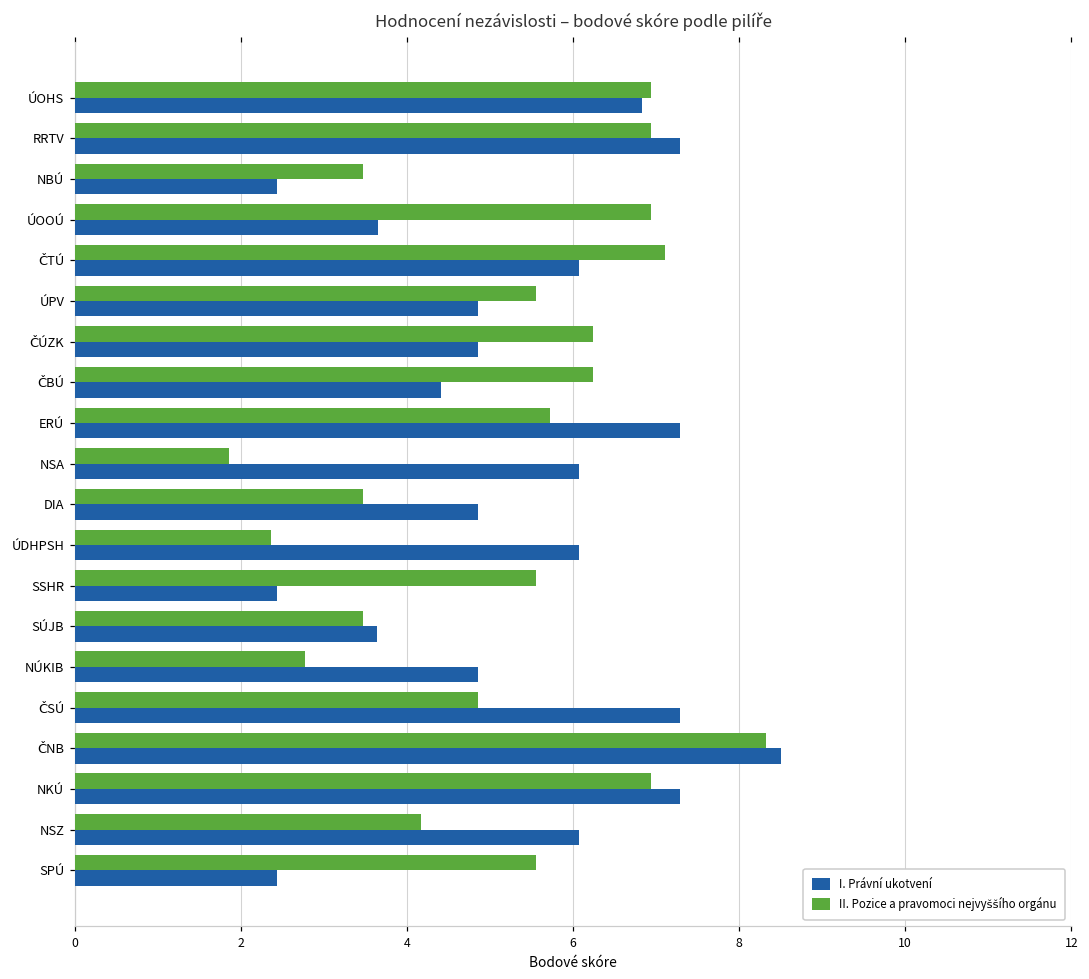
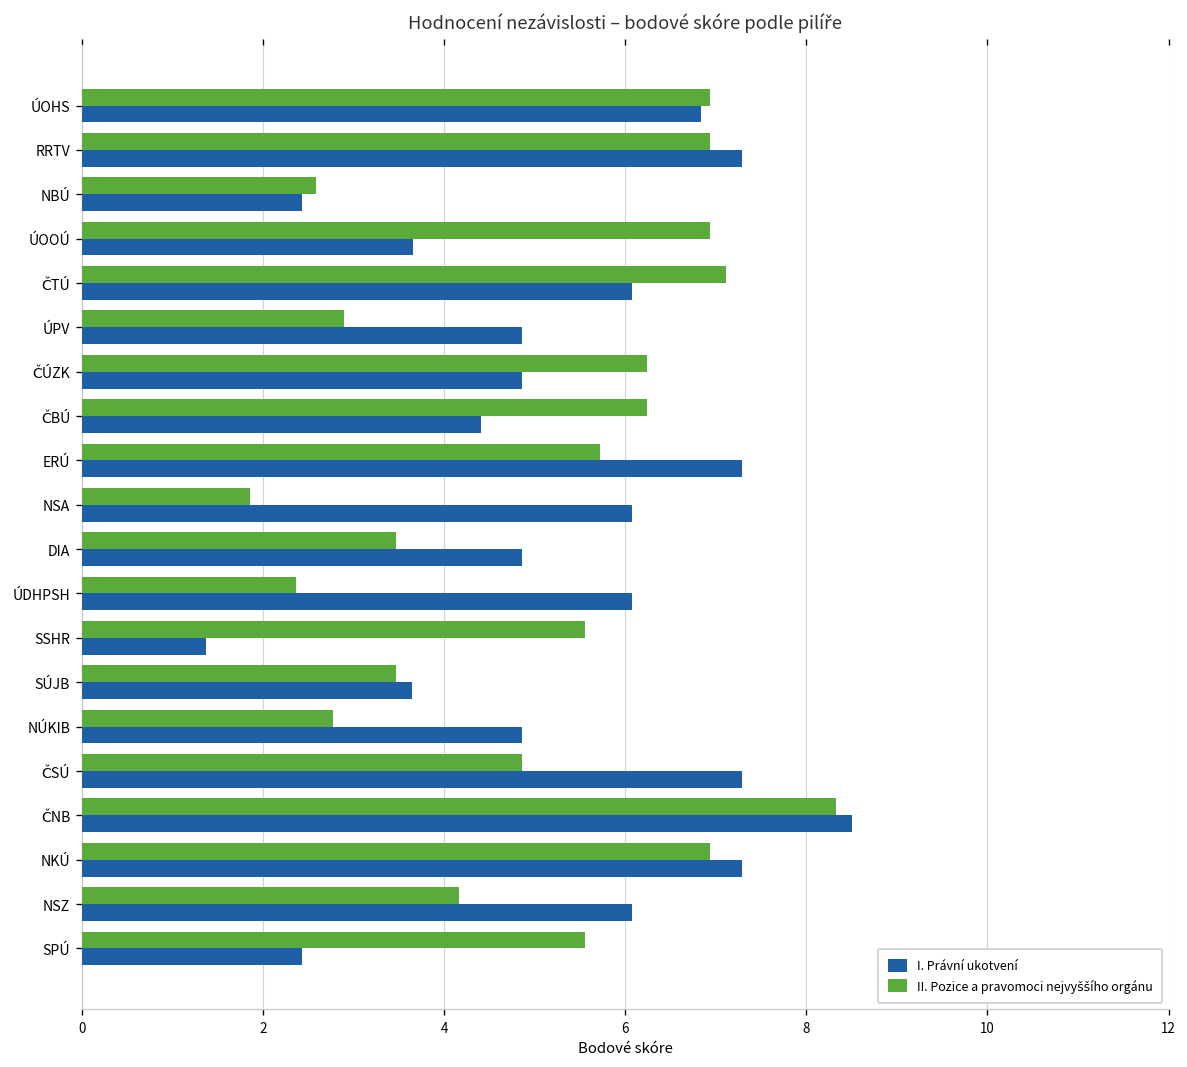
  {
    "I. Právní ukotvení": {
      "ÚOHS": 6.8,
      "RRTV": 7.3,
      "NBÚ": 2.4,
      "ÚOOÚ": 3.7,
      "ČTÚ": 6.1,
      "ÚPV": 4.9,
      "ČÚZK": 4.9,
      "ČBÚ": 4.4,
      "ERÚ": 7.3,
      "NSA": 6.1,
      "DIA": 4.9,
      "ÚDHPSH": 6.1,
-     "SSHR": 2.4,
+     "SSHR": 1.4,
      "SÚJB": 3.6,
      "NÚKIB": 4.9,
      "ČSÚ": 7.3,
      "ČNB": 8.5,
      "NKÚ": 7.3,
      "NSZ": 6.1,
      "SPÚ": 2.4
    },
    "II. Pozice a pravomoci nejvyššího orgánu": {
      "ÚOHS": 6.9,
      "RRTV": 6.9,
-     "NBÚ": 3.5,
+     "NBÚ": 2.6,
      "ÚOOÚ": 6.9,
      "ČTÚ": 7.1,
-     "ÚPV": 5.6,
+     "ÚPV": 2.9,
      "ČÚZK": 6.2,
      "ČBÚ": 6.2,
      "ERÚ": 5.7,
      "NSA": 1.9,
      "DIA": 3.5,
      "ÚDHPSH": 2.4,
      "SSHR": 5.6,
      "SÚJB": 3.5,
      "NÚKIB": 2.8,
      "ČSÚ": 4.9,
      "ČNB": 8.3,
      "NKÚ": 6.9,
      "NSZ": 4.2,
      "SPÚ": 5.6
    }
  }
